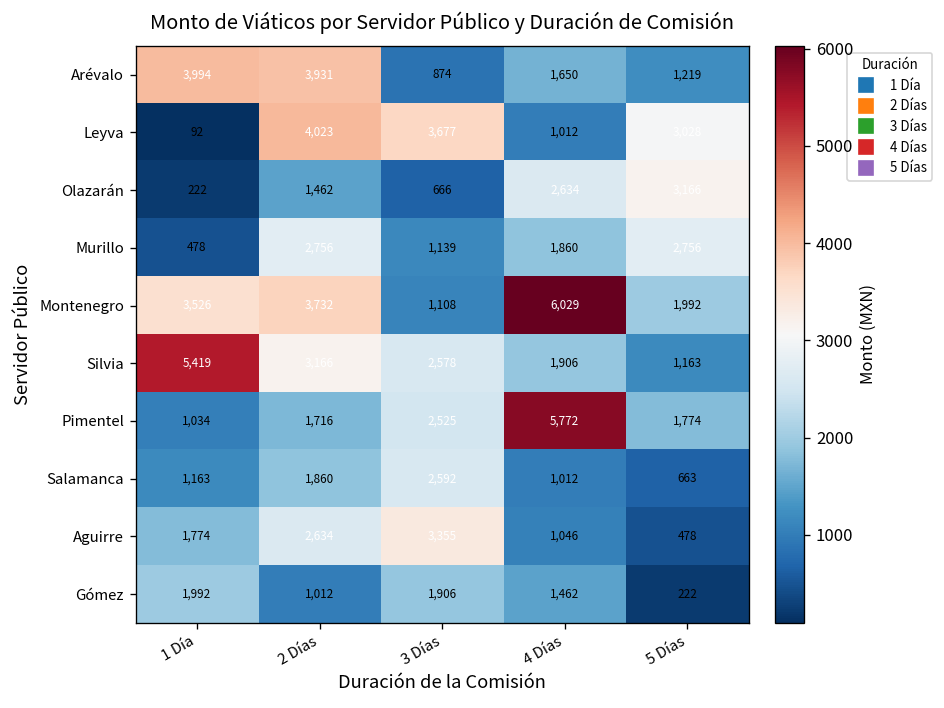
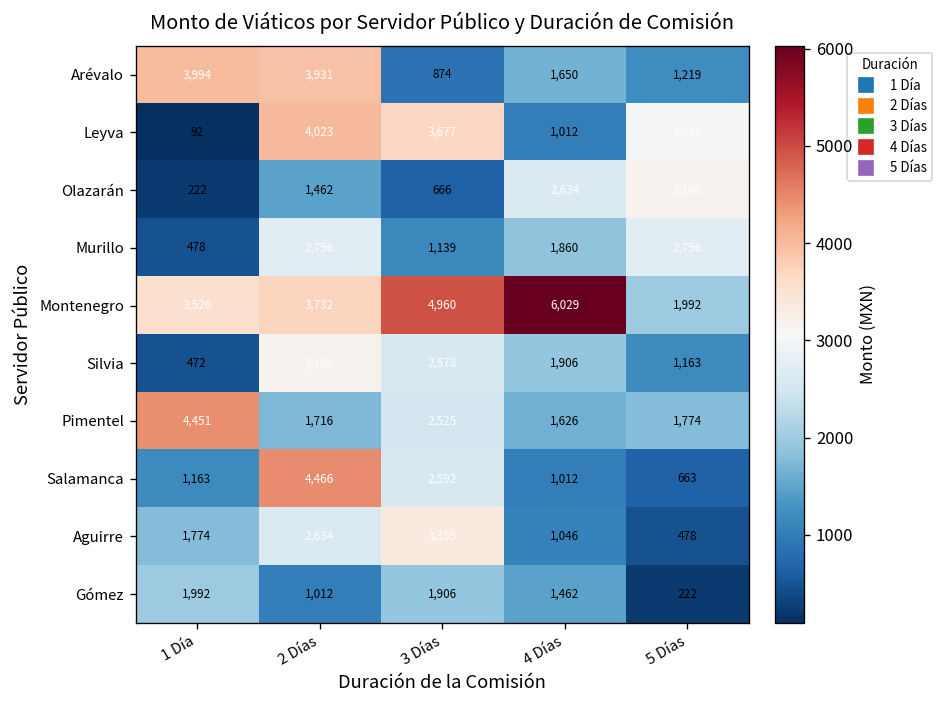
  {
    "Arévalo": {
      "1 Día": "3,994",
      "2 Días": "3,931",
      "3 Días": "874",
      "4 Días": "1,650",
      "5 Días": "1,219"
    },
    "Leyva": {
      "1 Día": "92",
      "2 Días": "4,023",
      "3 Días": "3,677",
      "4 Días": "1,012"
    },
    "Olazarán": {
      "1 Día": "222",
      "2 Días": "1,462",
      "3 Días": "666"
    },
    "Murillo": {
      "1 Día": "478",
      "3 Días": "1,139",
      "4 Días": "1,860"
    },
    "Montenegro": {
      "2 Días": "3,732",
-     "3 Días": "1,108",
+     "3 Días": "4,960",
      "4 Días": "6,029",
      "5 Días": "1,992"
    },
    "Silvia": {
-     "1 Día": "5,419",
+     "1 Día": "472",
      "4 Días": "1,906",
      "5 Días": "1,163"
    },
    "Pimentel": {
-     "1 Día": "1,034",
+     "1 Día": "4,451",
      "2 Días": "1,716",
-     "4 Días": "5,772",
+     "4 Días": "1,626",
      "5 Días": "1,774"
    },
    "Salamanca": {
      "1 Día": "1,163",
-     "2 Días": "1,860",
+     "2 Días": "4,466",
      "4 Días": "1,012",
      "5 Días": "663"
    },
    "Aguirre": {
      "1 Día": "1,774",
      "4 Días": "1,046",
      "5 Días": "478"
    },
    "Gómez": {
      "1 Día": "1,992",
      "2 Días": "1,012",
      "3 Días": "1,906",
      "4 Días": "1,462",
      "5 Días": "222"
    }
  }
